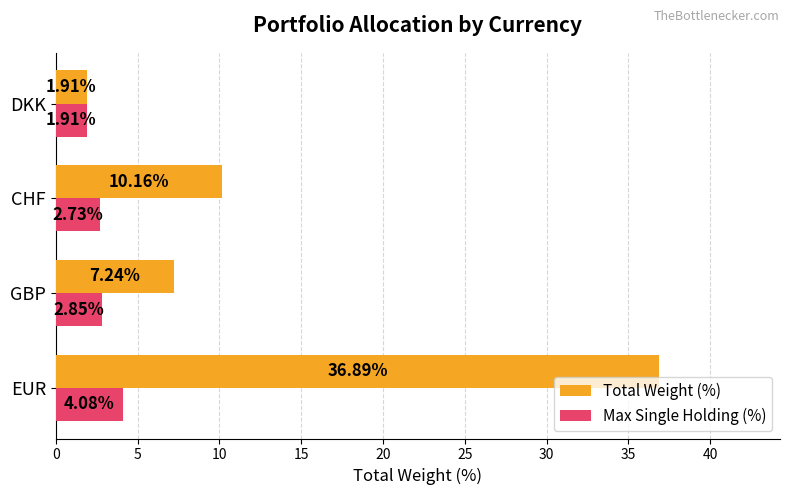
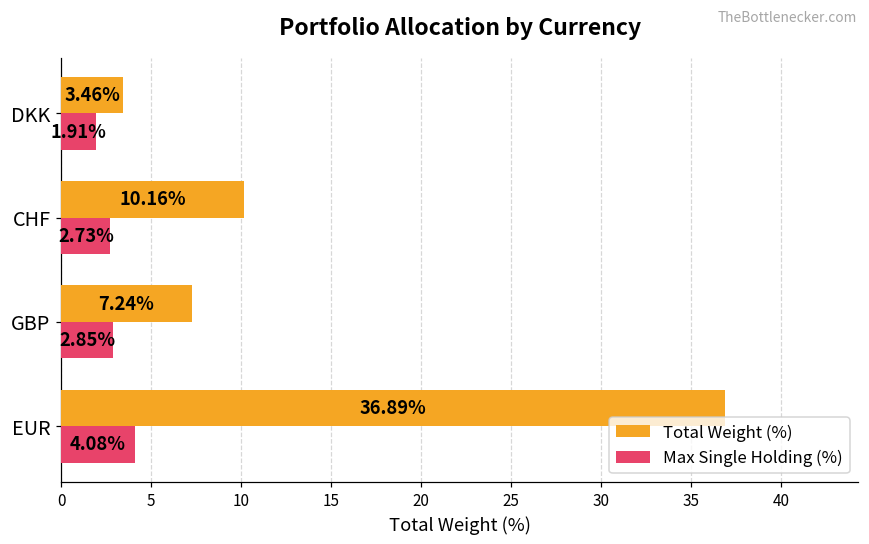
  {
    "Total Weight (%)": {
-     "DKK": "1.91%",
+     "DKK": "3.46%",
      "CHF": "10.16%",
      "GBP": "7.24%",
      "EUR": "36.89%"
    },
    "Max Single Holding (%)": {
      "DKK": "1.91%",
      "CHF": "2.73%",
      "GBP": "2.85%",
      "EUR": "4.08%"
    }
  }
